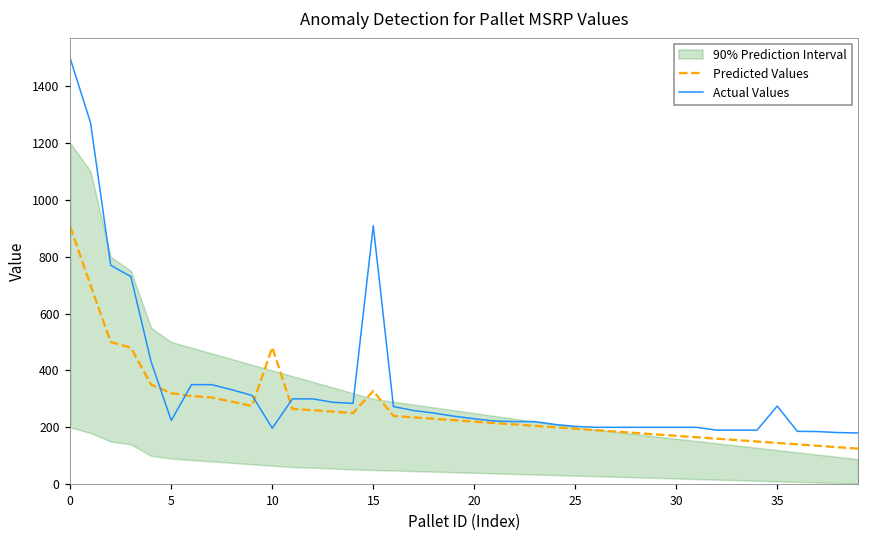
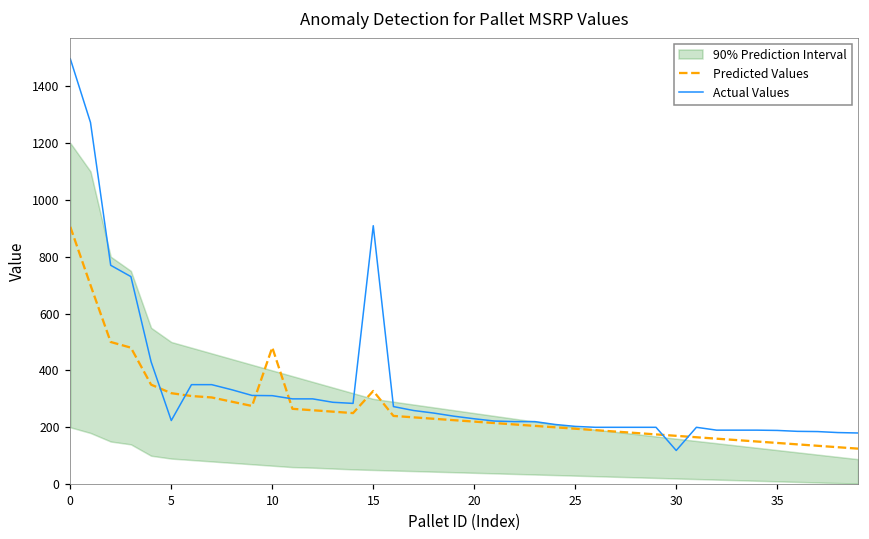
  {
    "Predicted Values": {
      "0": 910,
      "5": 320,
      "10": 480,
      "15": 330,
      "20": 220,
      "30": 170,
      "35": 150
    },
    "Actual Values": {
      "0": 1500,
      "5": 220,
-     "10": 200,
+     "10": 310,
      "15": 910,
      "20": 230,
-     "30": 200,
-     "35": 270
+     "30": 120,
+     "35": 190
    }
  }
